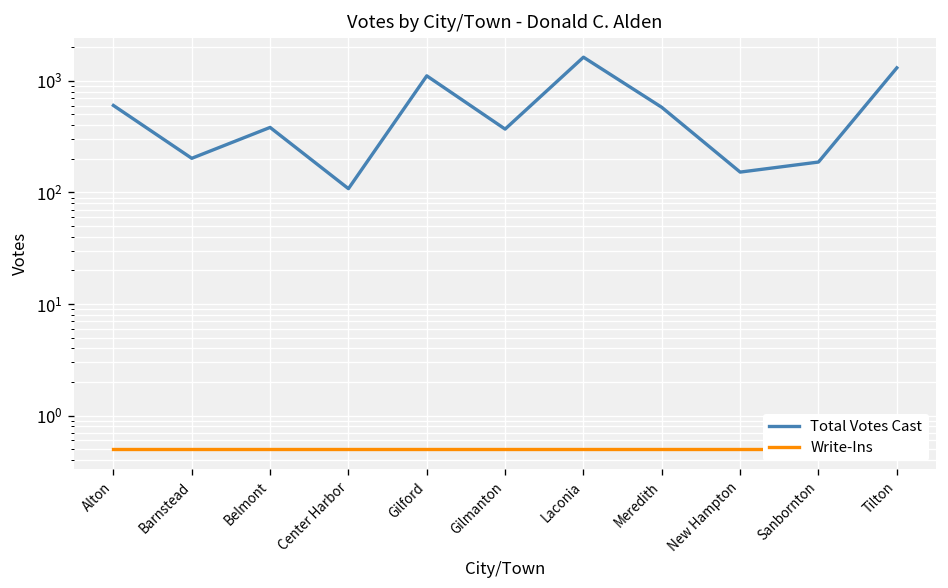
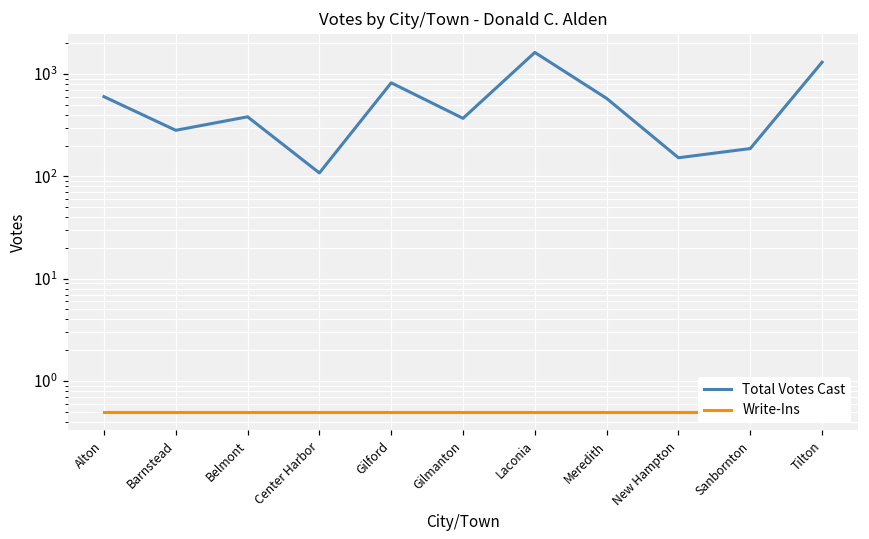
  {
    "Total Votes Cast": {
      "Alton": 600,
-     "Barnstead": 200,
+     "Barnstead": 280,
      "Belmont": 380,
      "Center Harbor": 110,
-     "Gilford": 1100,
+     "Gilford": 800,
      "Gilmanton": 370,
      "Laconia": 1600,
      "Meredith": 600,
      "New Hampton": 150,
      "Sanbornton": 190,
      "Tilton": 1300
    },
    "Write-Ins": {
      "Alton": 0.5,
      "Barnstead": 0.5,
      "Belmont": 0.5,
      "Center Harbor": 0.5,
      "Gilford": 0.5,
      "Gilmanton": 0.5,
      "Laconia": 0.5,
      "Meredith": 0.5,
      "New Hampton": 0.5
    }
  }
